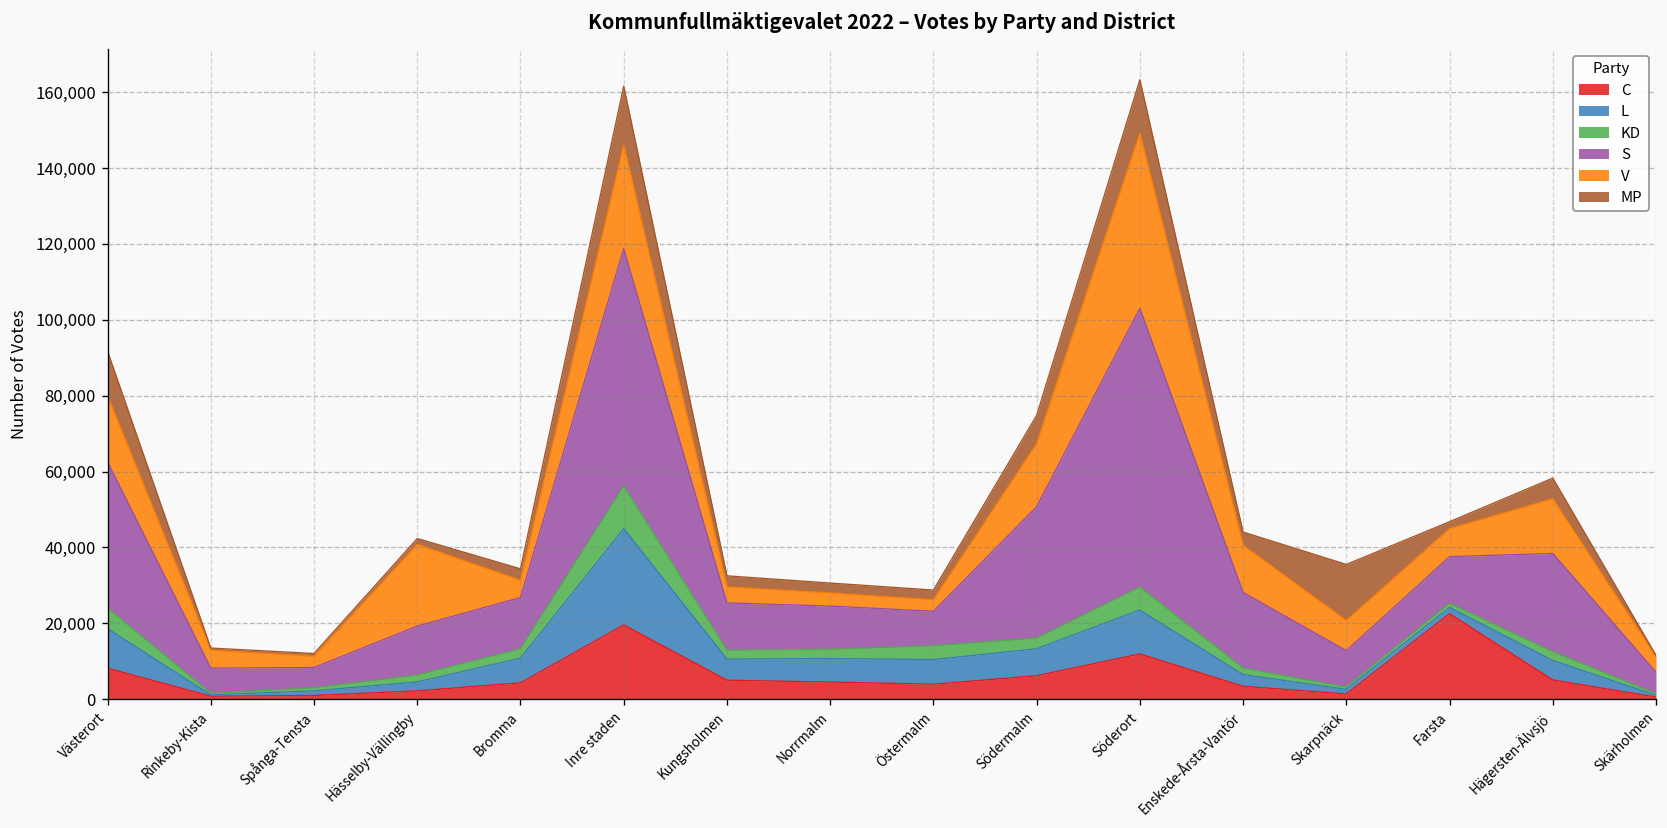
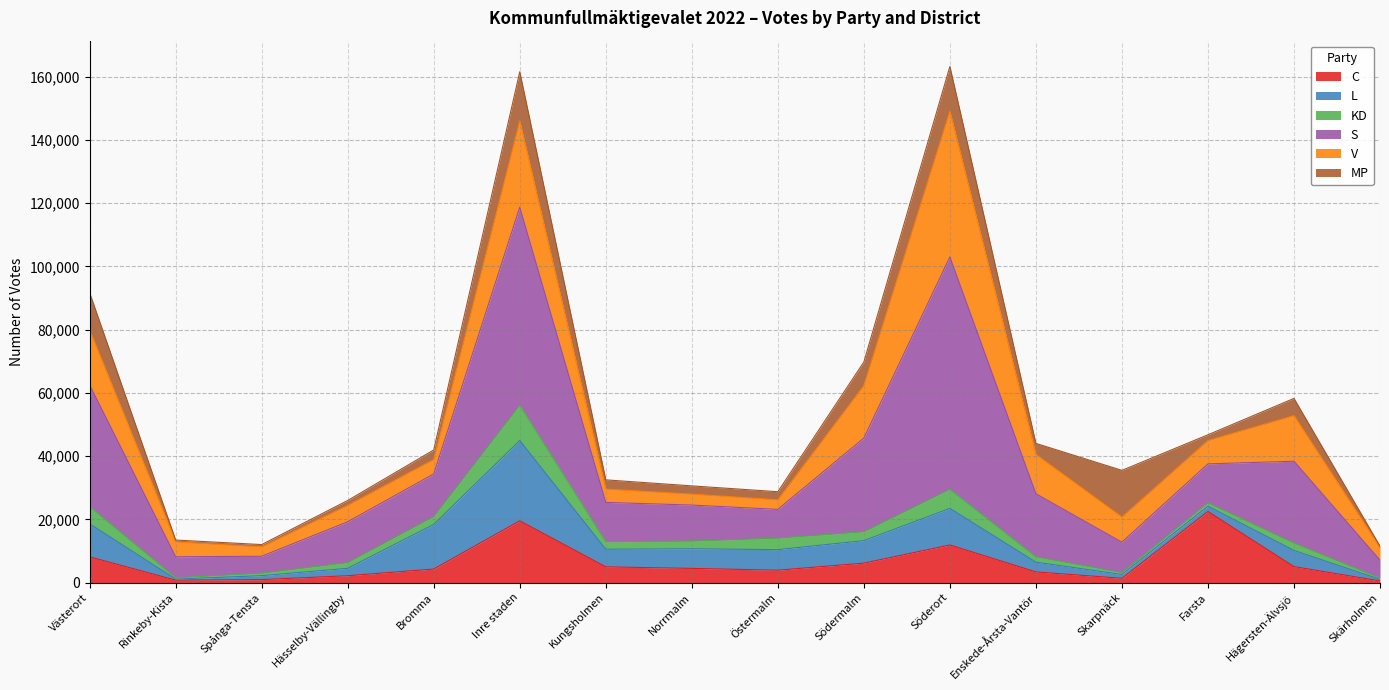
  {
    "C": {
      "Västerort": "8,000",
      "Spånga-Tensta": "1,000",
      "Hässelby-Vällingby": "2,000",
      "Bromma": "4,000",
      "Inre staden": "20,000",
      "Kungsholmen": "5,000",
      "Norrmalm": "4,000",
      "Östermalm": "4,000",
      "Södermalm": "6,000",
      "Söderort": "12,000",
      "Enskede-Årsta-Vantör": "3,000",
      "Skarpnäck": "1,000",
      "Farsta": "22,000",
      "Hägersten-Älvsjö": "5,000"
    },
    "L": {
      "Västerort": "10,000",
      "Hässelby-Vällingby": "2,000",
-     "Bromma": "6,000",
+     "Bromma": "14,000",
      "Inre staden": "25,000",
      "Kungsholmen": "6,000",
      "Norrmalm": "6,000",
      "Östermalm": "7,000",
      "Södermalm": "7,000",
      "Söderort": "12,000",
      "Enskede-Årsta-Vantör": "3,000",
      "Farsta": "2,000",
      "Hägersten-Älvsjö": "5,000"
    },
    "KD": {
      "Västerort": "5,000",
      "Hässelby-Vällingby": "2,000",
      "Bromma": "2,000",
      "Inre staden": "11,000",
      "Kungsholmen": "2,000",
      "Norrmalm": "2,000",
      "Östermalm": "4,000",
      "Södermalm": "3,000",
      "Söderort": "6,000",
      "Enskede-Årsta-Vantör": "2,000",
      "Farsta": "1,000",
      "Hägersten-Älvsjö": "2,000"
    },
    "S": {
      "Västerort": "38,000",
      "Rinkeby-Kista": "7,000",
      "Spånga-Tensta": "5,000",
      "Hässelby-Vällingby": "13,000",
      "Bromma": "14,000",
      "Inre staden": "63,000",
      "Kungsholmen": "12,000",
      "Norrmalm": "11,000",
      "Östermalm": "9,000",
-     "Södermalm": "35,000",
+     "Södermalm": "30,000",
      "Söderort": "74,000",
      "Enskede-Årsta-Vantör": "20,000",
      "Skarpnäck": "10,000",
      "Farsta": "12,000",
      "Hägersten-Älvsjö": "26,000",
      "Skärholmen": "6,000"
    },
    "V": {
      "Västerort": "17,000",
-     "Hässelby-Vällingby": "22,000",
+     "Hässelby-Vällingby": "5,000",
      "Bromma": "5,000",
      "Inre staden": "27,000",
      "Kungsholmen": "4,000",
      "Norrmalm": "3,000",
      "Östermalm": "3,000",
      "Södermalm": "17,000",
      "Söderort": "46,000",
      "Enskede-Årsta-Vantör": "12,000",
      "Skarpnäck": "8,000",
      "Farsta": "7,000",
      "Hägersten-Älvsjö": "14,000"
    },
    "MP": {
      "Västerort": "12,000",
      "Hässelby-Vällingby": "2,000",
      "Bromma": "3,000",
      "Inre staden": "16,000",
      "Kungsholmen": "3,000",
      "Norrmalm": "3,000",
      "Östermalm": "3,000",
      "Södermalm": "7,000",
      "Söderort": "14,000",
      "Enskede-Årsta-Vantör": "4,000",
      "Skarpnäck": "15,000",
      "Farsta": "2,000",
      "Hägersten-Älvsjö": "5,000"
    }
  }
